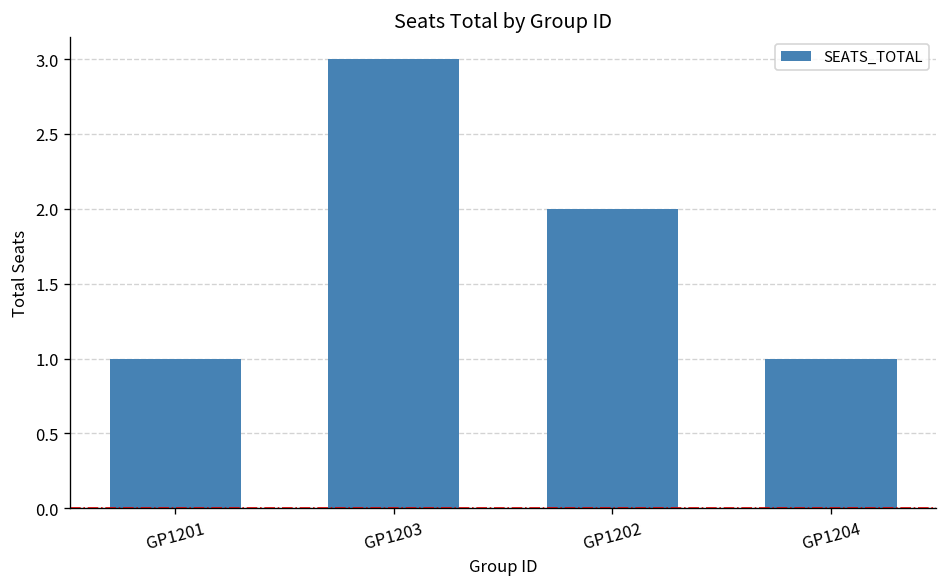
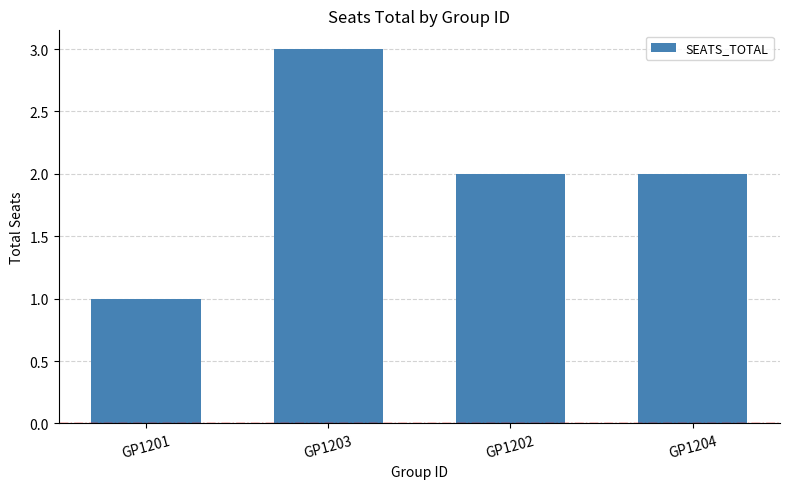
  {
    "GP1201": 1,
    "GP1203": 3,
    "GP1202": 2,
-   "GP1204": 1
+   "GP1204": 2
  }
